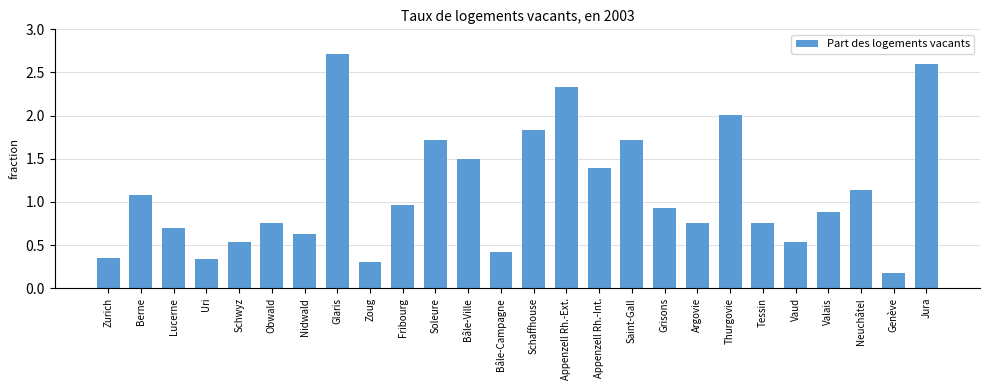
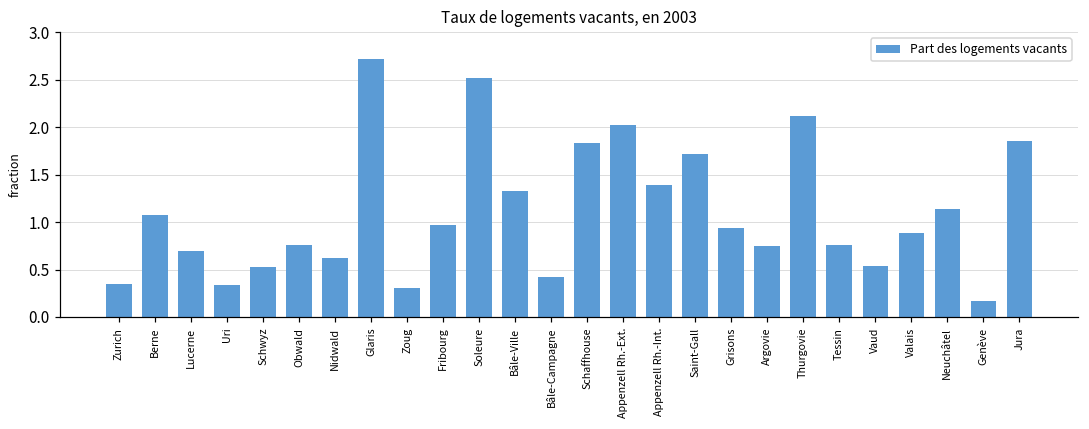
  {
    "Zurich": 0.3,
    "Berne": 1.1,
    "Lucerne": 0.7,
    "Uri": 0.3,
    "Schwyz": 0.5,
    "Obwald": 0.8,
    "Nidwald": 0.6,
    "Glaris": 2.7,
    "Zoug": 0.3,
    "Fribourg": 1.0,
-   "Soleure": 1.7,
-   "Bâle-Ville": 1.5,
+   "Soleure": 2.5,
+   "Bâle-Ville": 1.3,
    "Bâle-Campagne": 0.4,
    "Schaffhouse": 1.8,
-   "Appenzell Rh.-Ext.": 2.3,
+   "Appenzell Rh.-Ext.": 2.0,
    "Appenzell Rh.-Int.": 1.4,
    "Saint-Gall": 1.7,
    "Grisons": 0.9,
    "Argovie": 0.8,
-   "Thurgovie": 2.0,
+   "Thurgovie": 2.1,
    "Tessin": 0.8,
    "Vaud": 0.5,
    "Valais": 0.9,
    "Neuchâtel": 1.1,
    "Genève": 0.2,
-   "Jura": 2.6
+   "Jura": 1.9
  }
